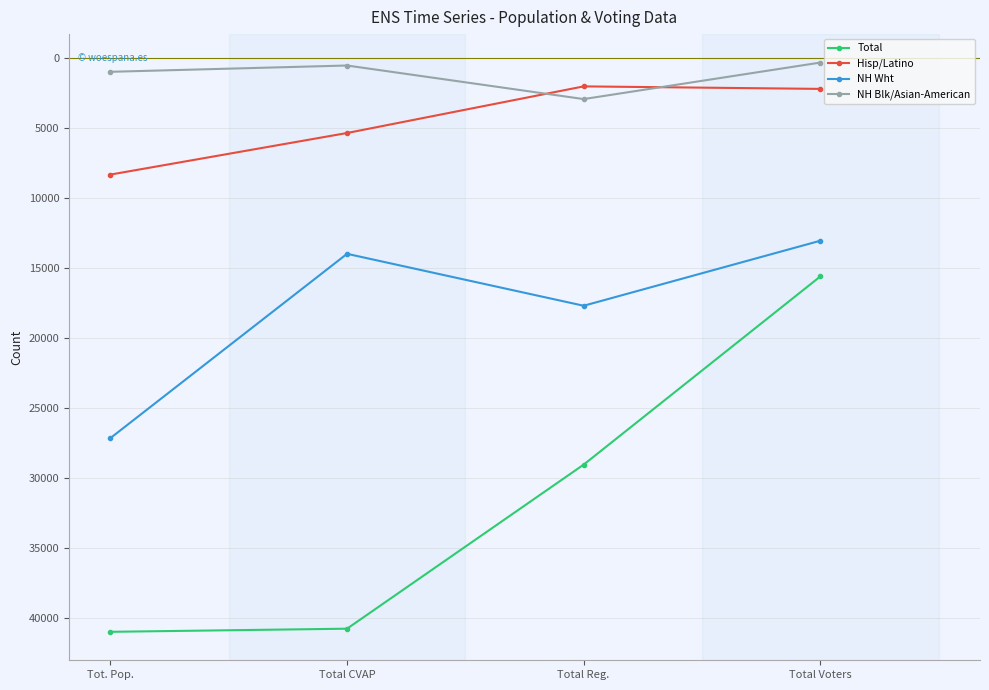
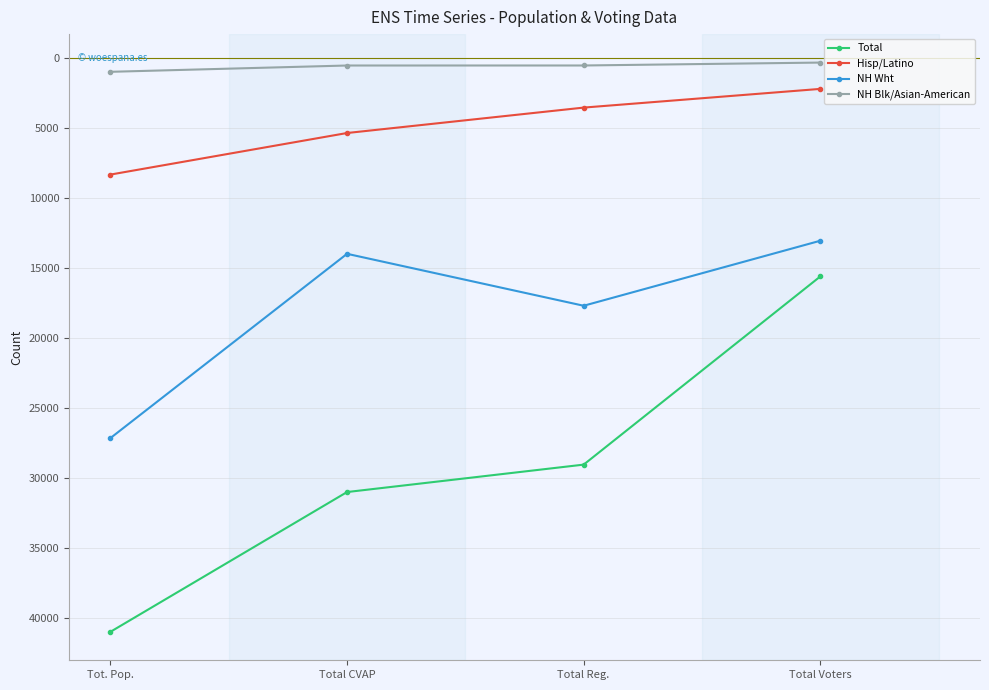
  {
    "Total": {
      "Tot. Pop.": 41000,
-     "Total CVAP": 40700,
+     "Total CVAP": 31000,
      "Total Reg.": 29000,
      "Total Voters": 15600
    },
    "Hisp/Latino": {
      "Tot. Pop.": 8300,
      "Total CVAP": 5400,
-     "Total Reg.": 2000,
+     "Total Reg.": 3500,
      "Total Voters": 2200
    },
    "NH Wht": {
      "Tot. Pop.": 27100,
      "Total CVAP": 14000,
      "Total Reg.": 17700,
      "Total Voters": 13100
    },
    "NH Blk/Asian-American": {
      "Tot. Pop.": 1000,
      "Total CVAP": 500,
-     "Total Reg.": 2900,
+     "Total Reg.": 500,
      "Total Voters": 300
    }
  }
